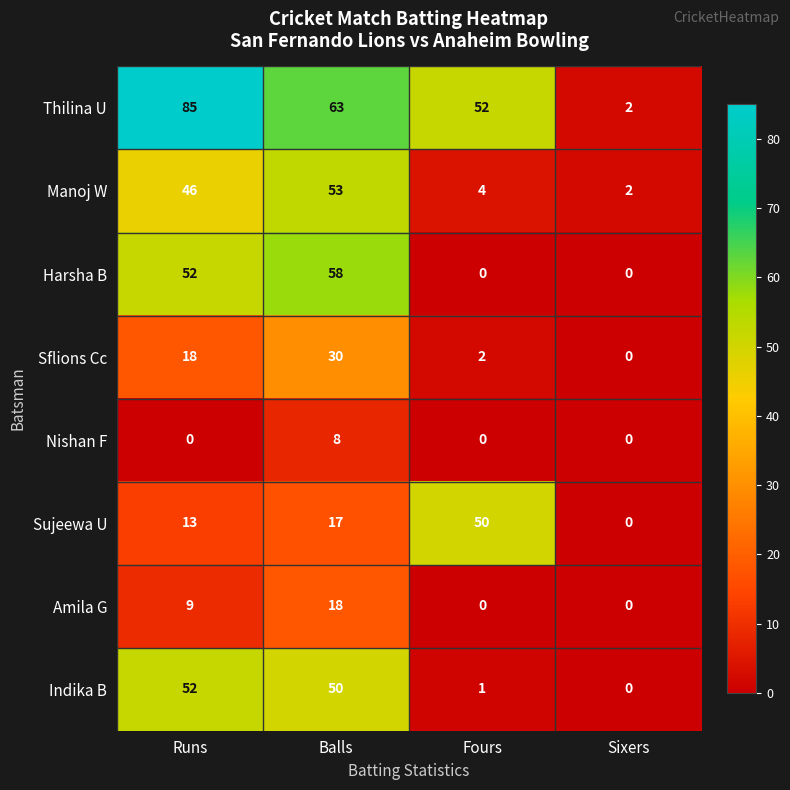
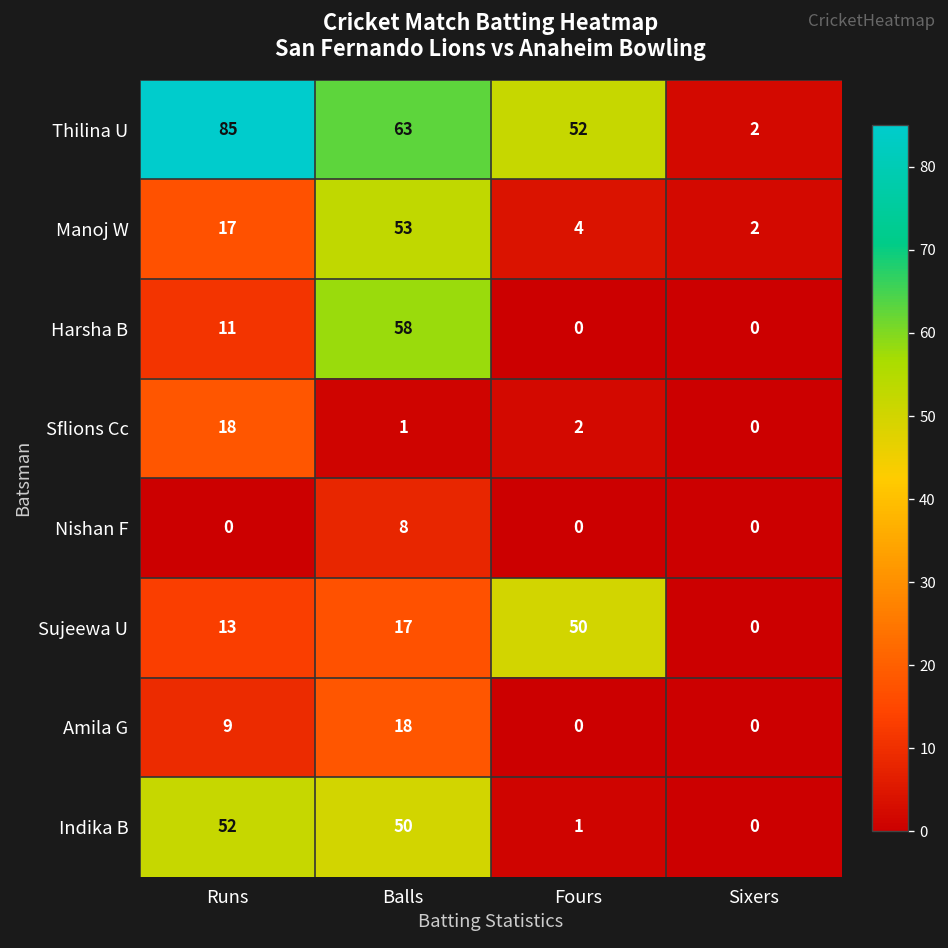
  {
    "Thilina U": {
      "Runs": 85,
      "Balls": 63,
      "Fours": 52,
      "Sixers": 2
    },
    "Manoj W": {
-     "Runs": 46,
+     "Runs": 17,
      "Balls": 53,
      "Fours": 4,
      "Sixers": 2
    },
    "Harsha B": {
-     "Runs": 52,
+     "Runs": 11,
      "Balls": 58,
      "Fours": 0,
      "Sixers": 0
    },
    "Sflions Cc": {
      "Runs": 18,
-     "Balls": 30,
+     "Balls": 1,
      "Fours": 2,
      "Sixers": 0
    },
    "Nishan F": {
      "Runs": 0,
      "Balls": 8,
      "Fours": 0,
      "Sixers": 0
    },
    "Sujeewa U": {
      "Runs": 13,
      "Balls": 17,
      "Fours": 50,
      "Sixers": 0
    },
    "Amila G": {
      "Runs": 9,
      "Balls": 18,
      "Fours": 0,
      "Sixers": 0
    },
    "Indika B": {
      "Runs": 52,
      "Balls": 50,
      "Fours": 1,
      "Sixers": 0
    }
  }
